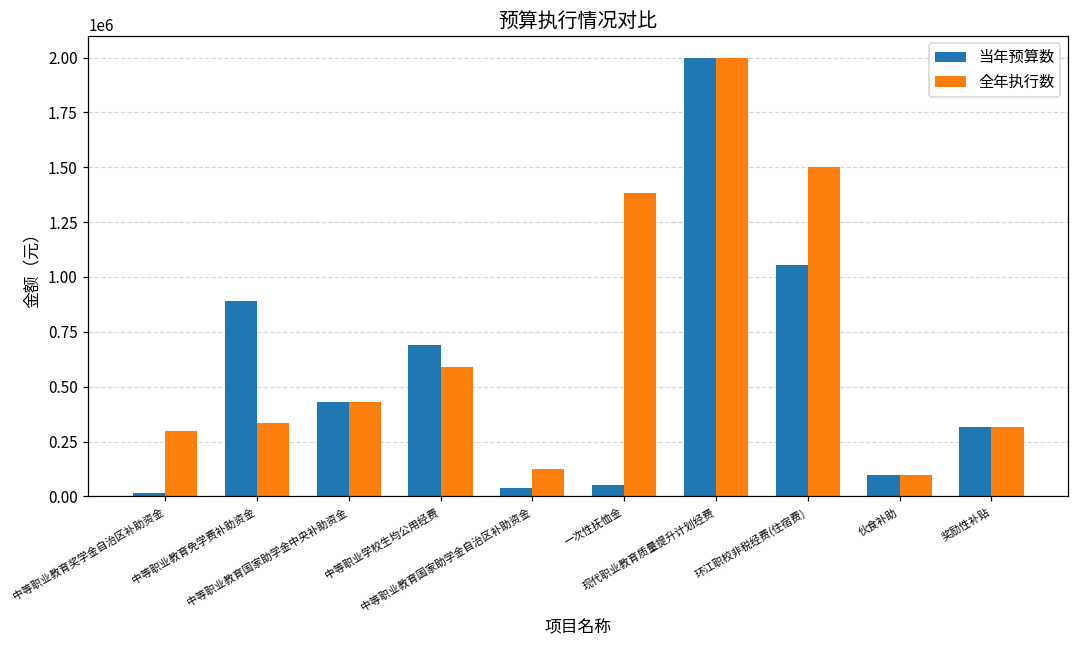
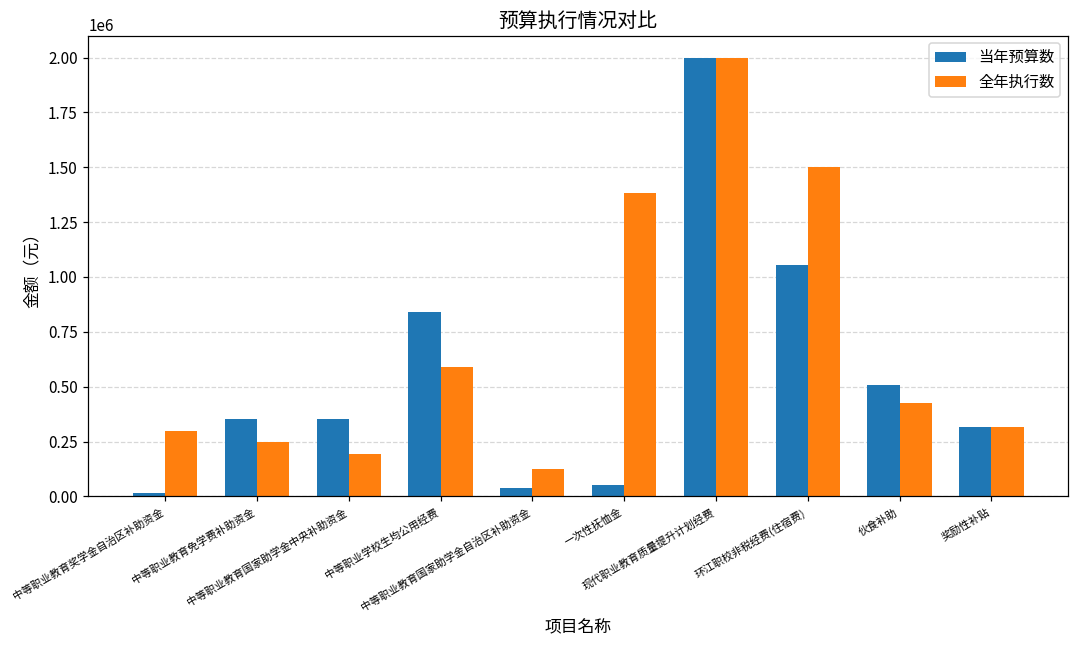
  {
    "当年预算数": {
      "中等职业教育奖学金自治区补助资金": 10000,
-     "中等职业教育免学费补助资金": 890000,
-     "中等职业教育国家助学金中央补助资金": 430000,
-     "中等职业学校生均公用经费": 690000,
+     "中等职业教育免学费补助资金": 350000,
+     "中等职业教育国家助学金中央补助资金": 360000,
+     "中等职业学校生均公用经费": 840000,
      "中等职业教育国家助学金自治区补助资金": 40000,
      "一次性抚恤金": 50000,
      "现代职业教育质量提升计划经费": 2000000,
      "环江职校非税经费(住宿费)": 1060000,
-     "伙食补助": 100000,
+     "伙食补助": 510000,
      "奖励性补贴": 310000
    },
    "全年执行数": {
      "中等职业教育奖学金自治区补助资金": 300000,
-     "中等职业教育免学费补助资金": 330000,
-     "中等职业教育国家助学金中央补助资金": 430000,
+     "中等职业教育免学费补助资金": 250000,
+     "中等职业教育国家助学金中央补助资金": 190000,
      "中等职业学校生均公用经费": 590000,
      "中等职业教育国家助学金自治区补助资金": 130000,
      "一次性抚恤金": 1380000,
      "现代职业教育质量提升计划经费": 2000000,
      "环江职校非税经费(住宿费)": 1500000,
-     "伙食补助": 100000,
+     "伙食补助": 430000,
      "奖励性补贴": 310000
    }
  }
